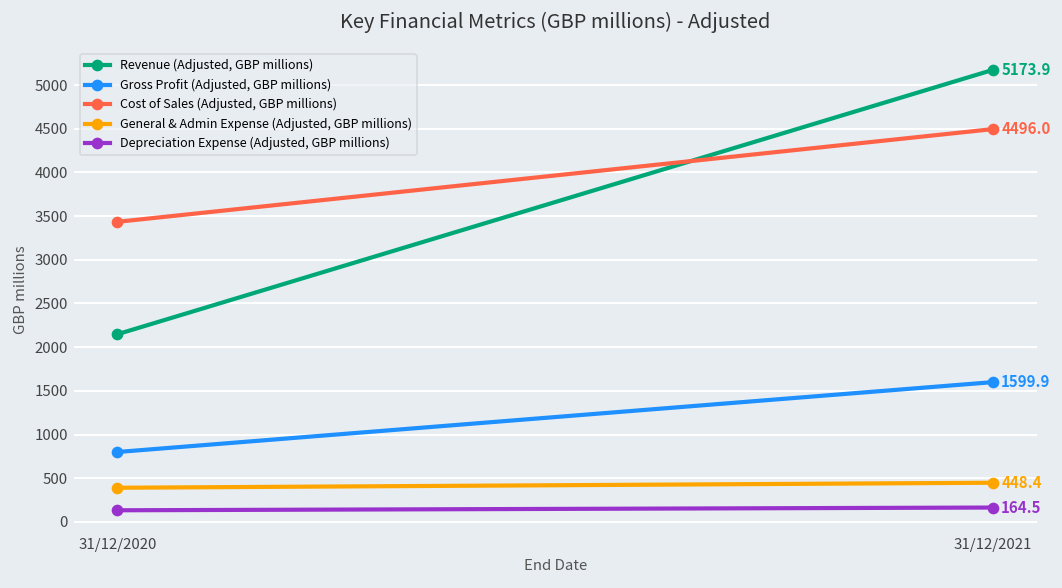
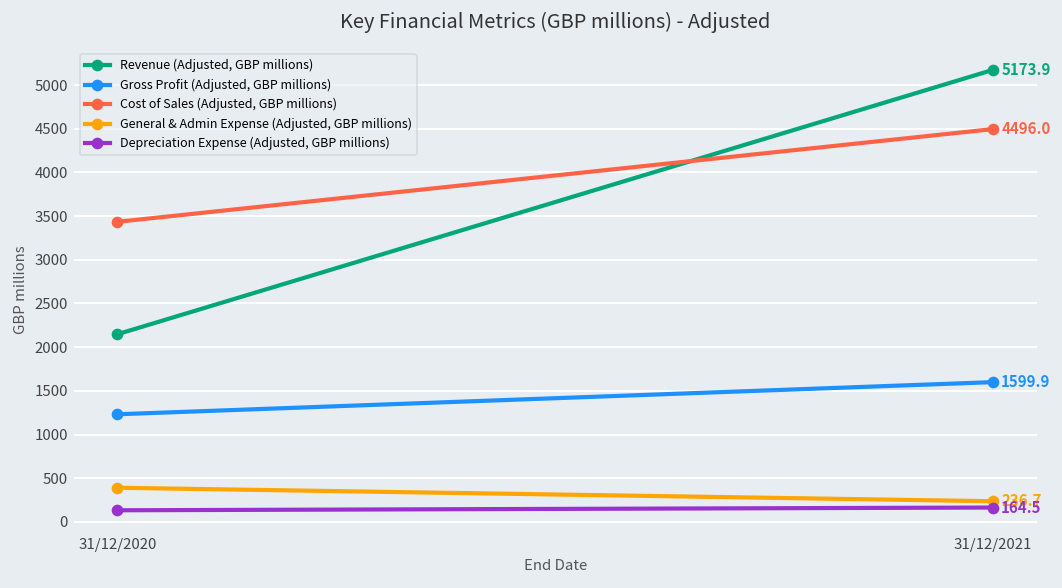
  {
    "Revenue (Adjusted, GBP millions)": {
      "31/12/2021": 5173.9
    },
    "Gross Profit (Adjusted, GBP millions)": {
-     "31/12/2020": 800
+     "31/12/2020": 1200
    },
    "Cost of Sales (Adjusted, GBP millions)": {
      "31/12/2021": 4496.0
    },
    "General & Admin Expense (Adjusted, GBP millions)": {
-     "31/12/2021": 448.4
+     "31/12/2021": 236.7
    },
    "Depreciation Expense (Adjusted, GBP millions)": {
      "31/12/2020": 100
    }
  }
